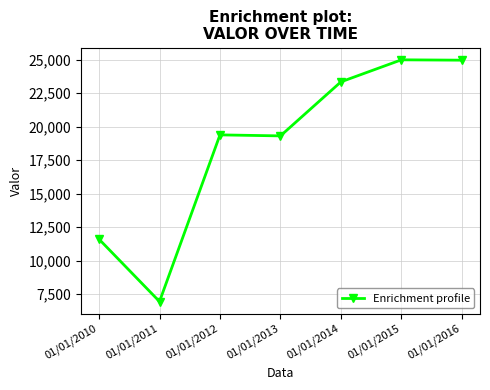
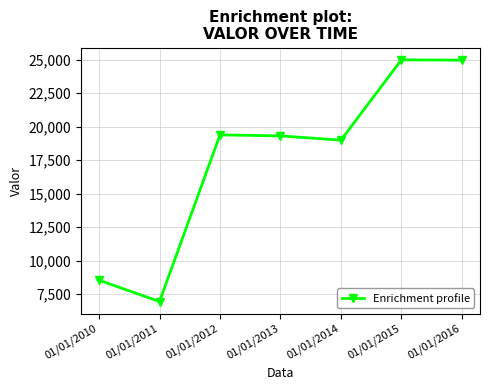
  {
-   "01/01/2010": "11,600",
+   "01/01/2010": "8,500",
    "01/01/2011": "7,000",
    "01/01/2012": "19,400",
    "01/01/2013": "19,300",
-   "01/01/2014": "23,300",
+   "01/01/2014": "19,000",
    "01/01/2015": "25,000",
    "01/01/2016": "25,000"
  }
